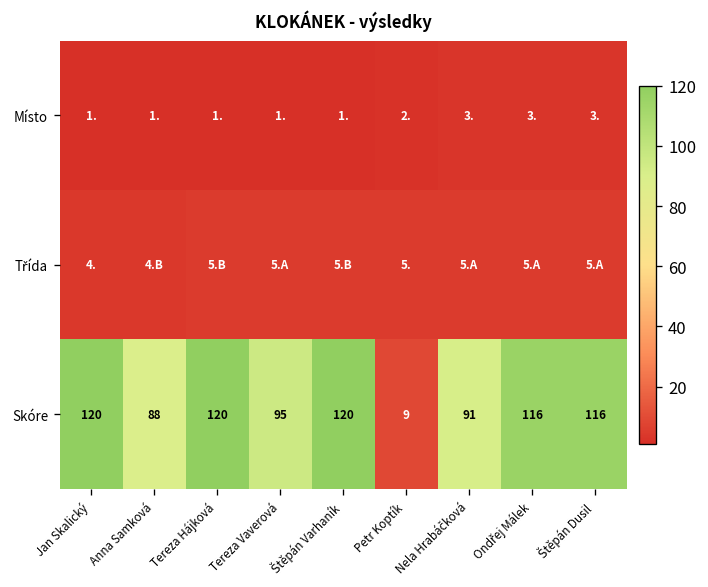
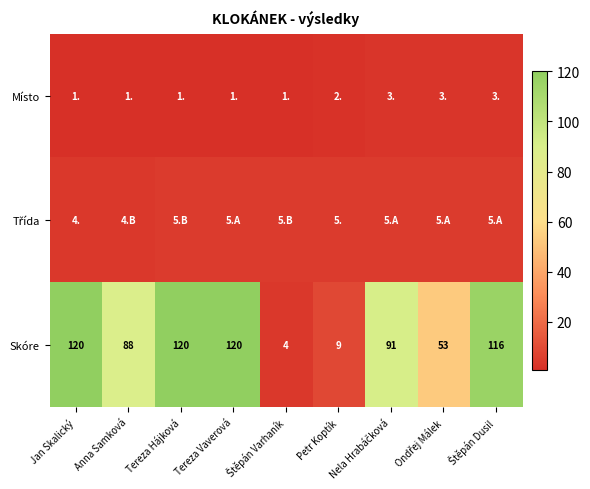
  {
    "Místo": {
      "Jan Skalický": "1.",
      "Anna Samková": "1.",
      "Tereza Hájková": "1.",
      "Tereza Vaverová": "1.",
      "Štěpán Varhaník": "1.",
      "Petr Koptík": "2.",
      "Nela Hrabáčková": "3.",
      "Ondřej Málek": "3.",
      "Štěpán Dusil": "3."
    },
    "Třída": {
      "Jan Skalický": "4.",
      "Anna Samková": "4.B",
      "Tereza Hájková": "5.B",
      "Tereza Vaverová": "5.A",
      "Štěpán Varhaník": "5.B",
      "Petr Koptík": "5.",
      "Nela Hrabáčková": "5.A",
      "Ondřej Málek": "5.A",
      "Štěpán Dusil": "5.A"
    },
    "Skóre": {
      "Jan Skalický": "120",
      "Anna Samková": "88",
      "Tereza Hájková": "120",
-     "Tereza Vaverová": "95",
-     "Štěpán Varhaník": "120",
+     "Tereza Vaverová": "120",
+     "Štěpán Varhaník": "4",
      "Petr Koptík": "9",
      "Nela Hrabáčková": "91",
-     "Ondřej Málek": "116",
+     "Ondřej Málek": "53",
      "Štěpán Dusil": "116"
    }
  }
